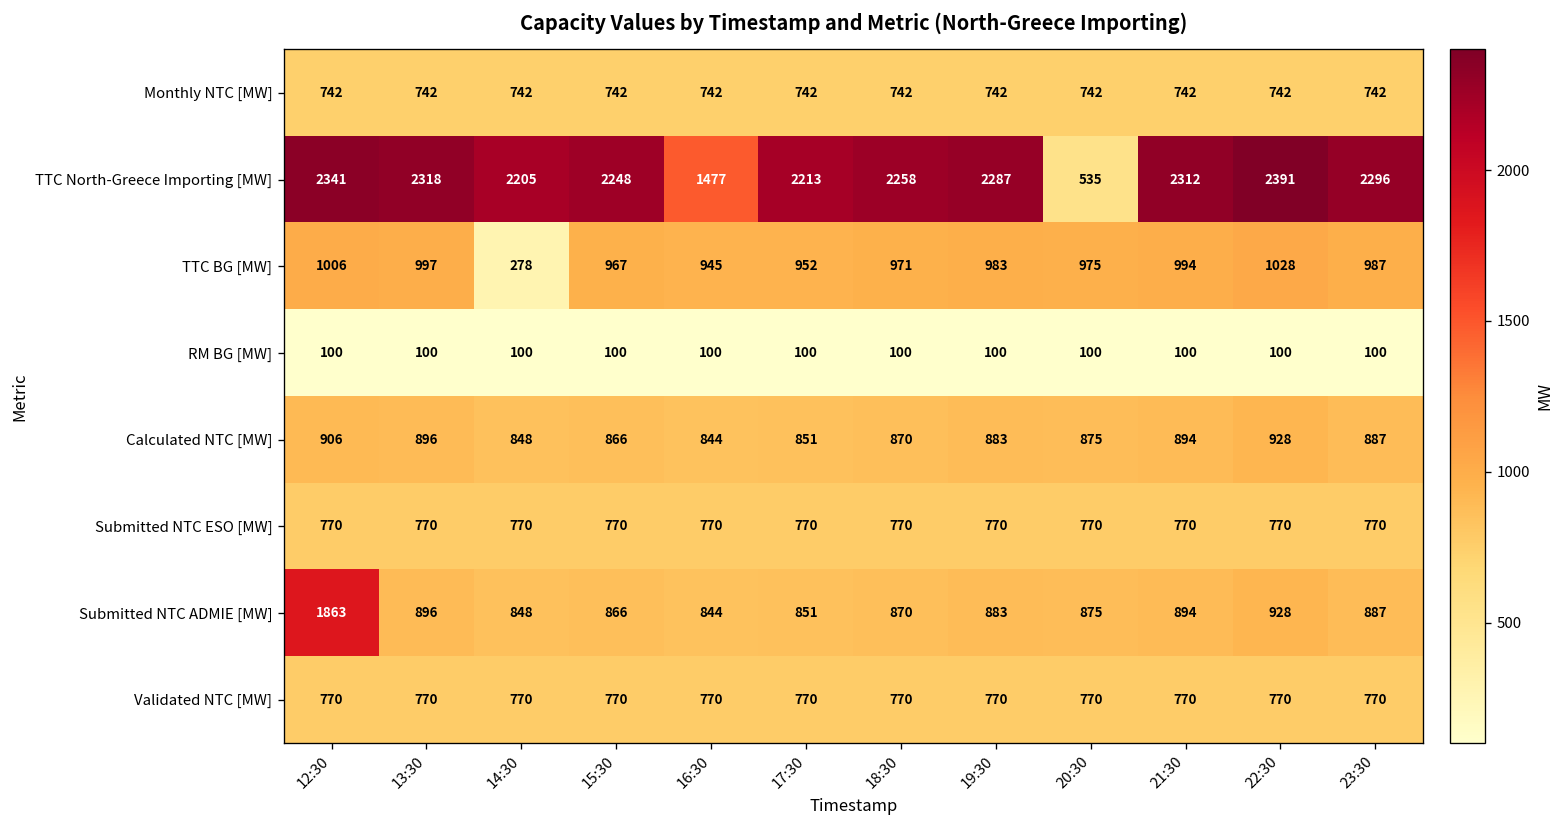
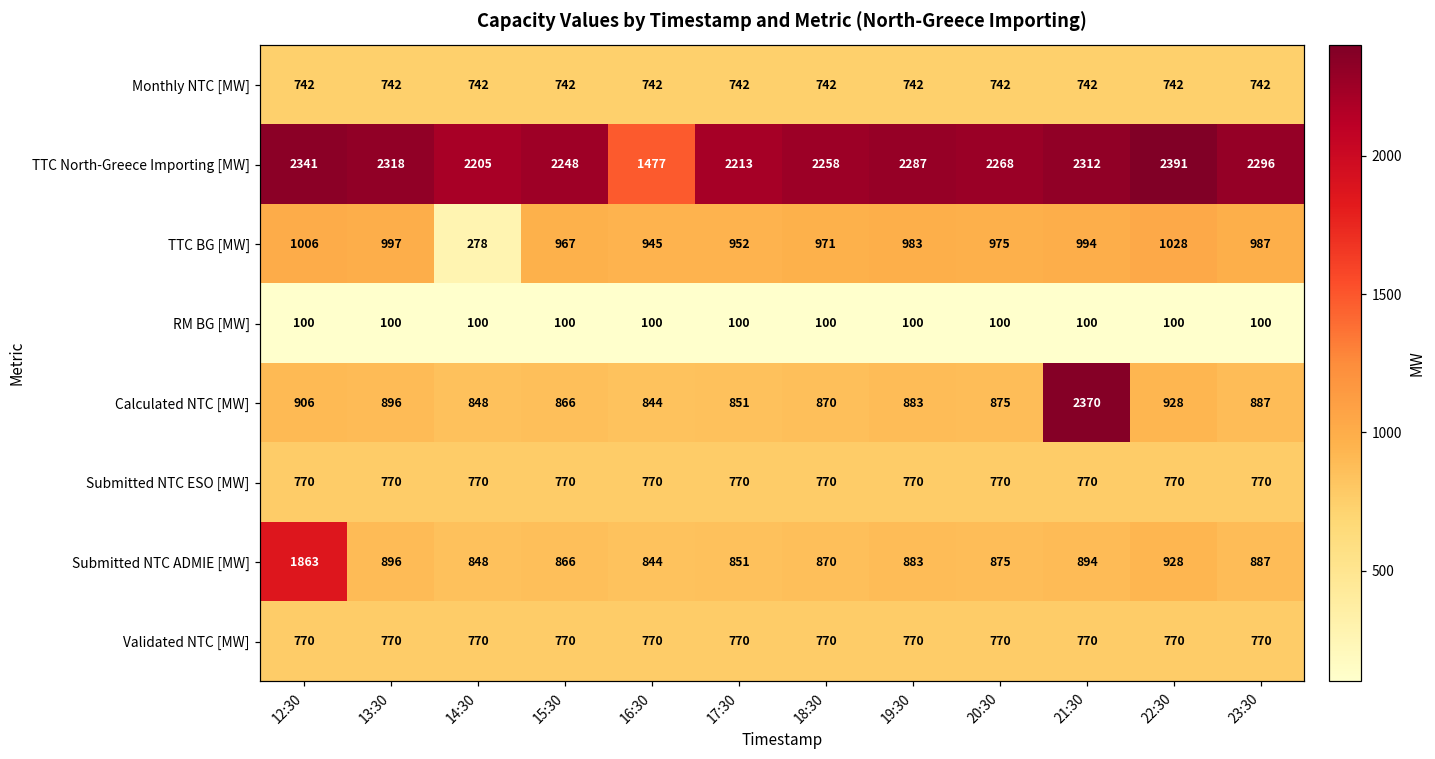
  {
    "Monthly NTC [MW]": {
      "12:30": 742,
      "13:30": 742,
      "14:30": 742,
      "15:30": 742,
      "16:30": 742,
      "17:30": 742,
      "18:30": 742,
      "19:30": 742,
      "20:30": 742,
      "21:30": 742,
      "22:30": 742,
      "23:30": 742
    },
    "TTC North-Greece Importing [MW]": {
      "12:30": 2341,
      "13:30": 2318,
      "14:30": 2205,
      "15:30": 2248,
      "16:30": 1477,
      "17:30": 2213,
      "18:30": 2258,
      "19:30": 2287,
-     "20:30": 535,
+     "20:30": 2268,
      "21:30": 2312,
      "22:30": 2391,
      "23:30": 2296
    },
    "TTC BG [MW]": {
      "12:30": 1006,
      "13:30": 997,
      "14:30": 278,
      "15:30": 967,
      "16:30": 945,
      "17:30": 952,
      "18:30": 971,
      "19:30": 983,
      "20:30": 975,
      "21:30": 994,
      "22:30": 1028,
      "23:30": 987
    },
    "RM BG [MW]": {
      "12:30": 100,
      "13:30": 100,
      "14:30": 100,
      "15:30": 100,
      "16:30": 100,
      "17:30": 100,
      "18:30": 100,
      "19:30": 100,
      "20:30": 100,
      "21:30": 100,
      "22:30": 100,
      "23:30": 100
    },
    "Calculated NTC [MW]": {
      "12:30": 906,
      "13:30": 896,
      "14:30": 848,
      "15:30": 866,
      "16:30": 844,
      "17:30": 851,
      "18:30": 870,
      "19:30": 883,
      "20:30": 875,
-     "21:30": 894,
+     "21:30": 2370,
      "22:30": 928,
      "23:30": 887
    },
    "Submitted NTC ESO [MW]": {
      "12:30": 770,
      "13:30": 770,
      "14:30": 770,
      "15:30": 770,
      "16:30": 770,
      "17:30": 770,
      "18:30": 770,
      "19:30": 770,
      "20:30": 770,
      "21:30": 770,
      "22:30": 770,
      "23:30": 770
    },
    "Submitted NTC ADMIE [MW]": {
      "12:30": 1863,
      "13:30": 896,
      "14:30": 848,
      "15:30": 866,
      "16:30": 844,
      "17:30": 851,
      "18:30": 870,
      "19:30": 883,
      "20:30": 875,
      "21:30": 894,
      "22:30": 928,
      "23:30": 887
    },
    "Validated NTC [MW]": {
      "12:30": 770,
      "13:30": 770,
      "14:30": 770,
      "15:30": 770,
      "16:30": 770,
      "17:30": 770,
      "18:30": 770,
      "19:30": 770,
      "20:30": 770,
      "21:30": 770,
      "22:30": 770,
      "23:30": 770
    }
  }
